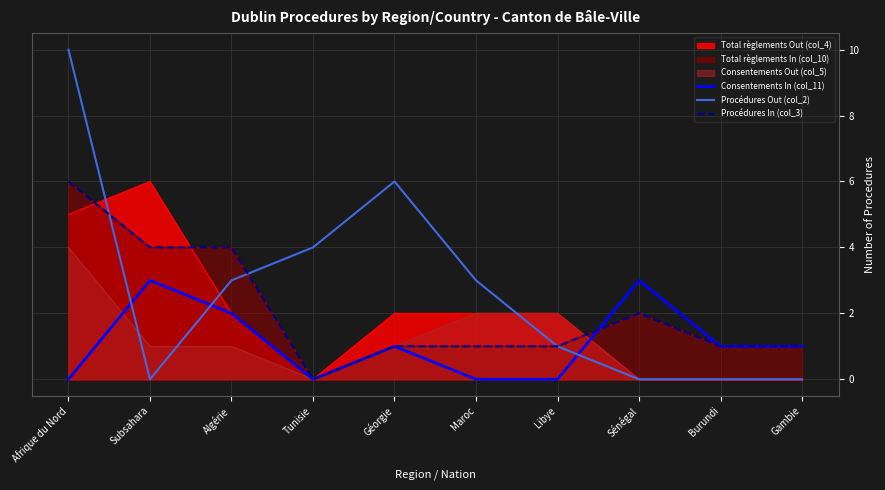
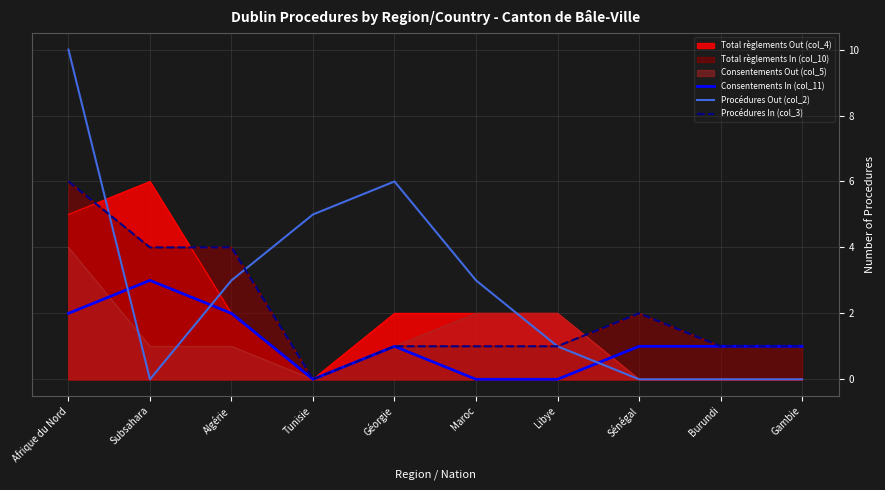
  {
    "Total règlements Out (col_4)": {
      "Afrique du Nord": 5,
      "Subsahara": 6,
      "Géorgie": 2
    },
    "Consentements In (col_11)": {
-     "Afrique du Nord": 0,
+     "Afrique du Nord": 2,
      "Subsahara": 3,
      "Maroc": 0,
      "Libye": 0,
-     "Sénégal": 3
+     "Sénégal": 1
    },
    "Procédures Out (col_2)": {
      "Afrique du Nord": 10,
      "Subsahara": 0,
      "Algérie": 3,
-     "Tunisie": 4,
+     "Tunisie": 5,
      "Géorgie": 6,
      "Maroc": 3
    }
  }
